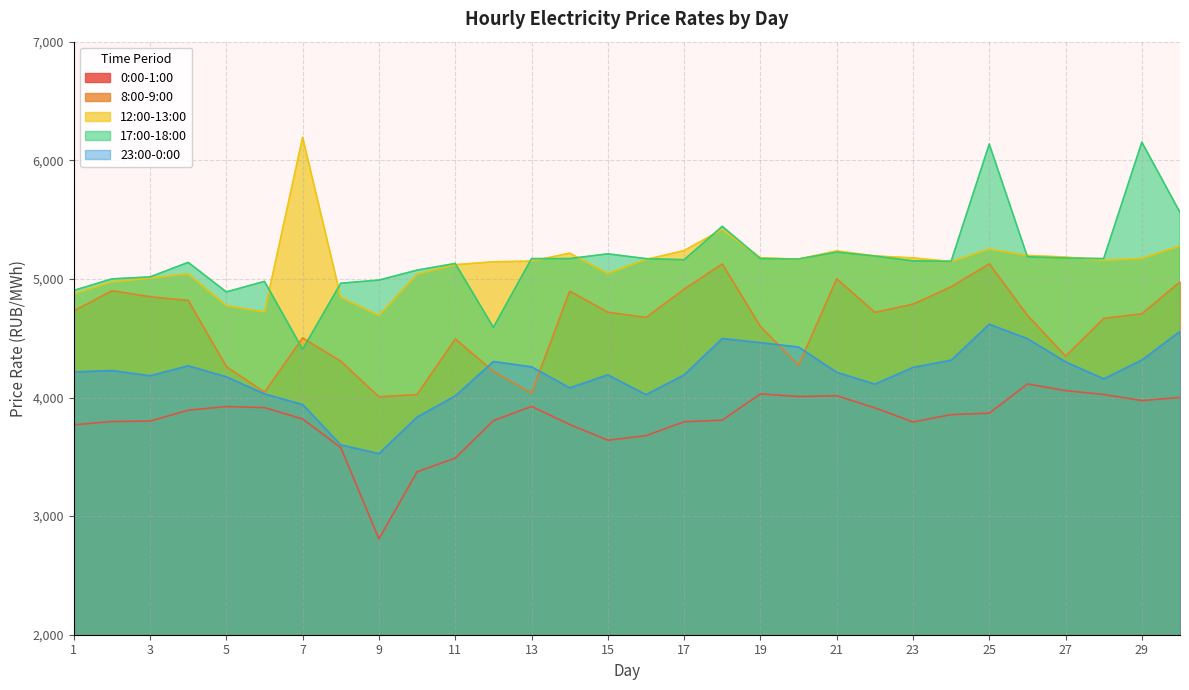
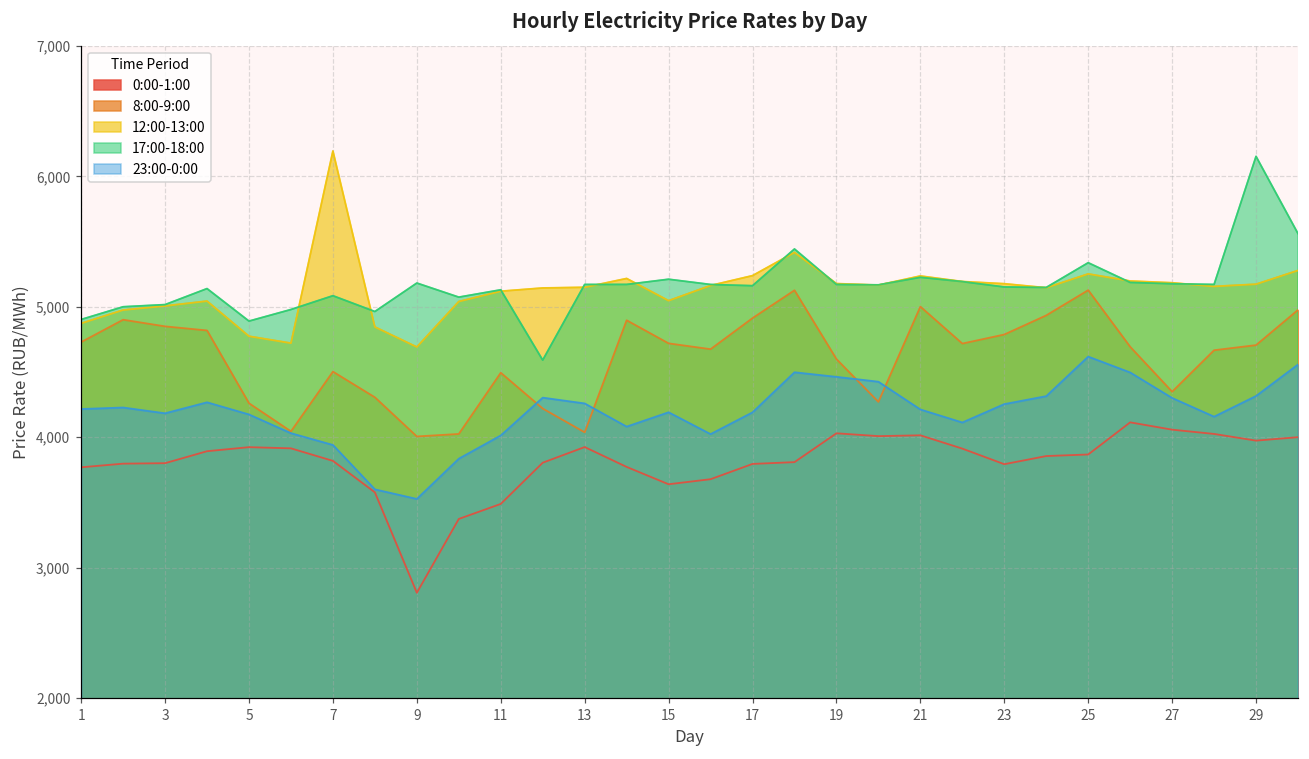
  {
    "12:00-13:00": {
      "1": "4,870",
      "5": "4,770",
      "7": "6,190",
      "9": "4,690",
      "13": "5,150",
      "15": "5,050",
      "17": "5,240",
      "23": "5,180",
      "25": "5,250",
      "29": "5,170"
    },
    "17:00-18:00": {
      "1": "4,900",
      "5": "4,890",
-     "7": "4,410",
-     "9": "4,990",
+     "7": "5,080",
+     "9": "5,180",
      "13": "5,170",
      "15": "5,210",
      "17": "5,160",
      "23": "5,150",
-     "25": "6,140",
+     "25": "5,340",
      "29": "6,150"
    },
    "23:00-0:00": {
      "1": "4,220",
      "3": "4,180",
      "5": "4,170",
      "7": "3,940",
      "9": "3,530",
      "11": "4,010",
      "13": "4,260",
      "15": "4,190",
      "17": "4,190",
      "19": "4,460",
      "21": "4,210",
      "23": "4,250",
      "25": "4,620",
      "27": "4,300",
      "29": "4,320"
    }
  }
